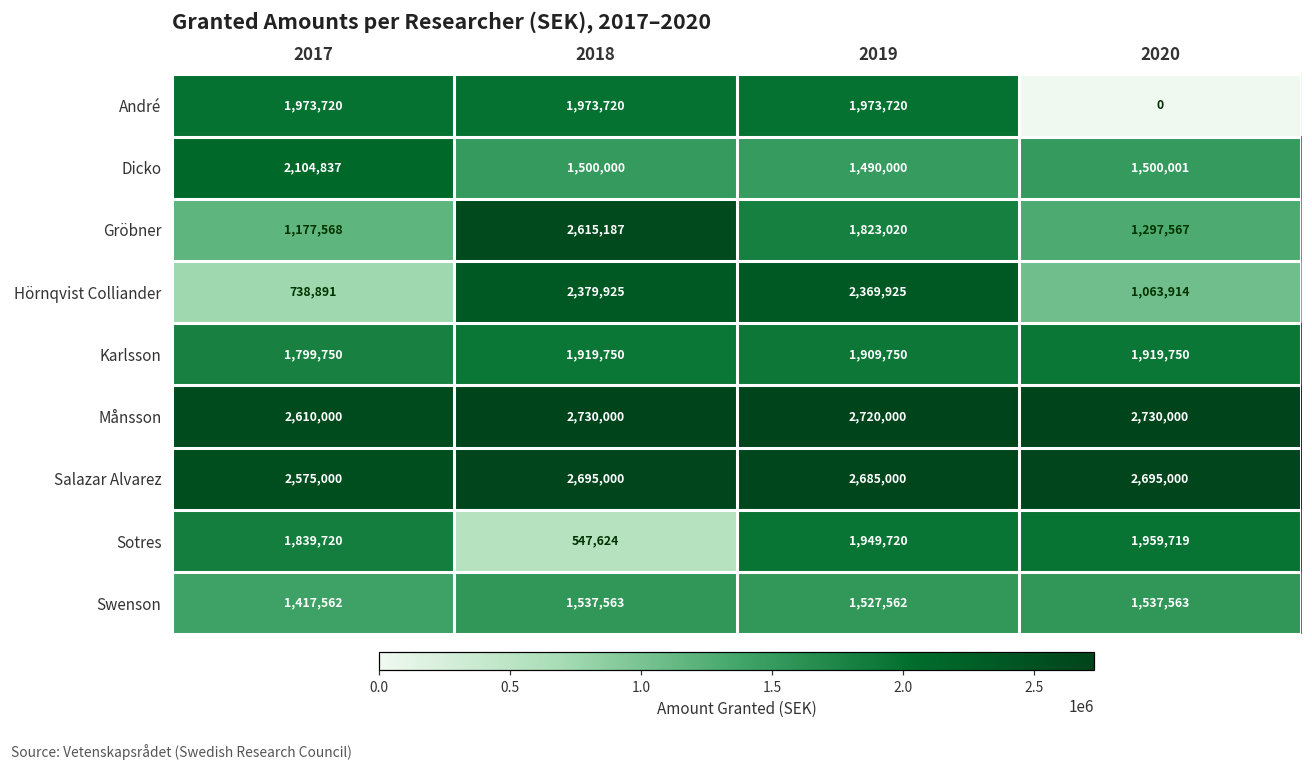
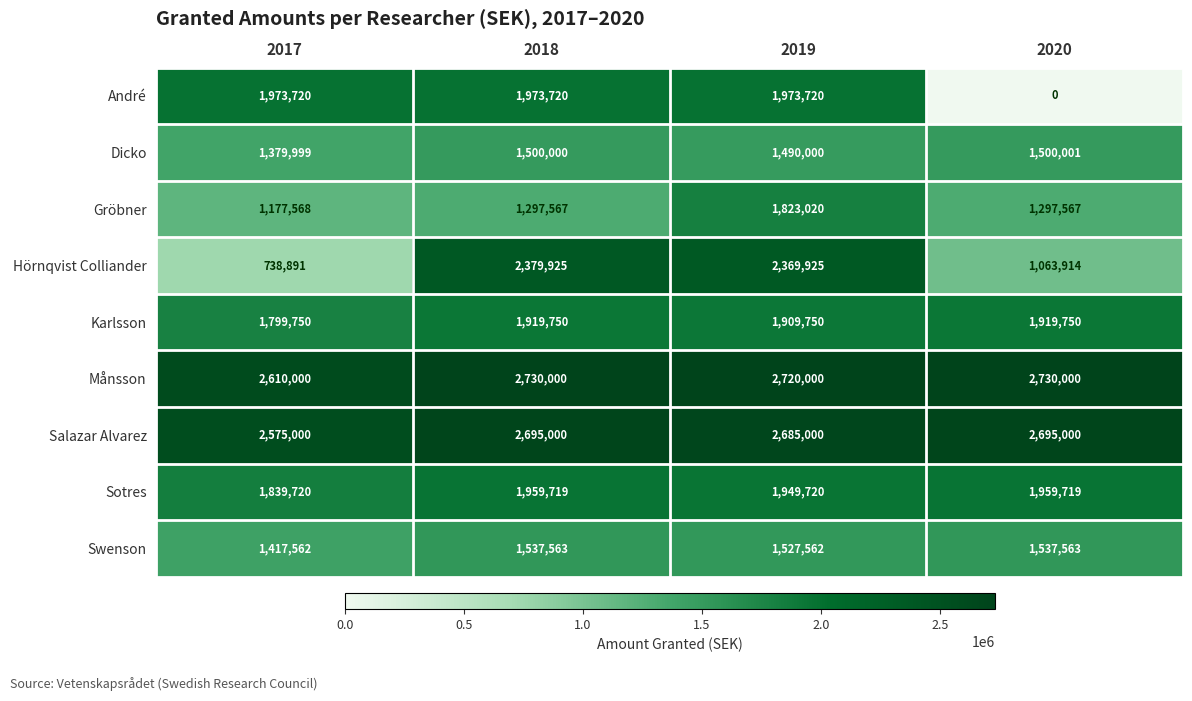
  {
    "André": {
      "2017": "1,973,720",
      "2018": "1,973,720",
      "2019": "1,973,720",
      "2020": "0"
    },
    "Dicko": {
-     "2017": "2,104,837",
+     "2017": "1,379,999",
      "2018": "1,500,000",
      "2019": "1,490,000",
      "2020": "1,500,001"
    },
    "Gröbner": {
      "2017": "1,177,568",
-     "2018": "2,615,187",
+     "2018": "1,297,567",
      "2019": "1,823,020",
      "2020": "1,297,567"
    },
    "Hörnqvist Colliander": {
      "2017": "738,891",
      "2018": "2,379,925",
      "2019": "2,369,925",
      "2020": "1,063,914"
    },
    "Karlsson": {
      "2017": "1,799,750",
      "2018": "1,919,750",
      "2019": "1,909,750",
      "2020": "1,919,750"
    },
    "Månsson": {
      "2017": "2,610,000",
      "2018": "2,730,000",
      "2019": "2,720,000",
      "2020": "2,730,000"
    },
    "Salazar Alvarez": {
      "2017": "2,575,000",
      "2018": "2,695,000",
      "2019": "2,685,000",
      "2020": "2,695,000"
    },
    "Sotres": {
      "2017": "1,839,720",
-     "2018": "547,624",
+     "2018": "1,959,719",
      "2019": "1,949,720",
      "2020": "1,959,719"
    },
    "Swenson": {
      "2017": "1,417,562",
      "2018": "1,537,563",
      "2019": "1,527,562",
      "2020": "1,537,563"
    }
  }
